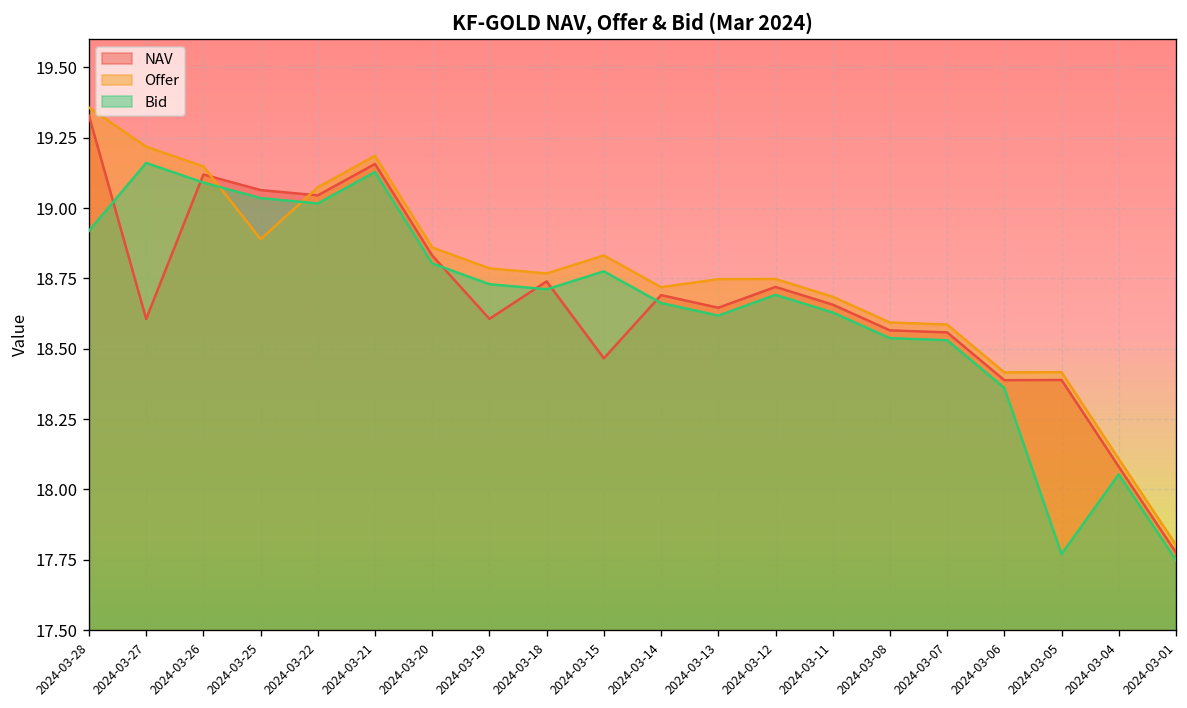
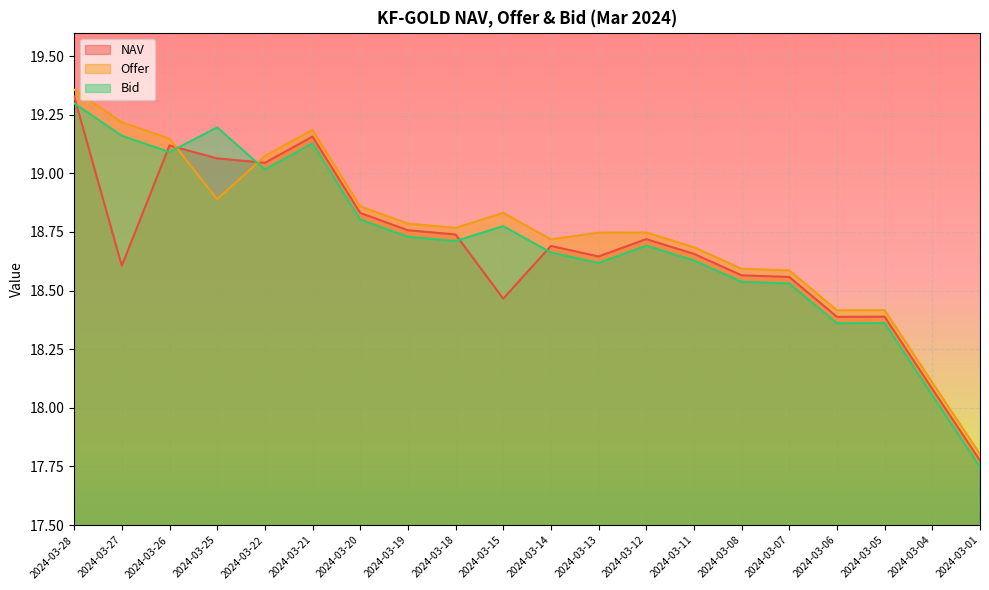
  {
    "NAV": {
      "2024-03-28": 19.33,
      "2024-03-27": 18.61,
      "2024-03-26": 19.12,
      "2024-03-25": 19.06,
      "2024-03-22": 19.04,
      "2024-03-21": 19.16,
      "2024-03-20": 18.83,
-     "2024-03-19": 18.61,
+     "2024-03-19": 18.76,
      "2024-03-18": 18.74,
      "2024-03-15": 18.47,
      "2024-03-14": 18.69,
      "2024-03-13": 18.65,
      "2024-03-12": 18.72,
      "2024-03-11": 18.66,
      "2024-03-08": 18.57,
      "2024-03-07": 18.56,
      "2024-03-06": 18.39,
      "2024-03-05": 18.39,
      "2024-03-04": 18.08,
      "2024-03-01": 17.78
    },
    "Offer": {
      "2024-03-28": 19.36,
      "2024-03-27": 19.22,
      "2024-03-26": 19.15,
      "2024-03-25": 18.89,
      "2024-03-22": 19.07,
      "2024-03-21": 19.19,
      "2024-03-20": 18.86,
      "2024-03-19": 18.79,
      "2024-03-18": 18.77,
      "2024-03-15": 18.83,
      "2024-03-14": 18.72,
      "2024-03-13": 18.75,
      "2024-03-12": 18.75,
      "2024-03-11": 18.68,
      "2024-03-08": 18.59,
      "2024-03-07": 18.59,
      "2024-03-06": 18.42,
      "2024-03-05": 18.42,
      "2024-03-04": 18.11,
      "2024-03-01": 17.80
    },
    "Bid": {
-     "2024-03-28": 18.92,
+     "2024-03-28": 19.30,
      "2024-03-27": 19.16,
      "2024-03-26": 19.09,
-     "2024-03-25": 19.04,
+     "2024-03-25": 19.20,
      "2024-03-22": 19.02,
      "2024-03-21": 19.13,
      "2024-03-20": 18.80,
      "2024-03-19": 18.73,
      "2024-03-18": 18.71,
      "2024-03-15": 18.77,
      "2024-03-14": 18.66,
      "2024-03-13": 18.62,
      "2024-03-12": 18.69,
      "2024-03-11": 18.63,
      "2024-03-08": 18.54,
      "2024-03-07": 18.53,
      "2024-03-06": 18.36,
-     "2024-03-05": 17.77,
+     "2024-03-05": 18.36,
      "2024-03-04": 18.05,
      "2024-03-01": 17.75
    }
  }
